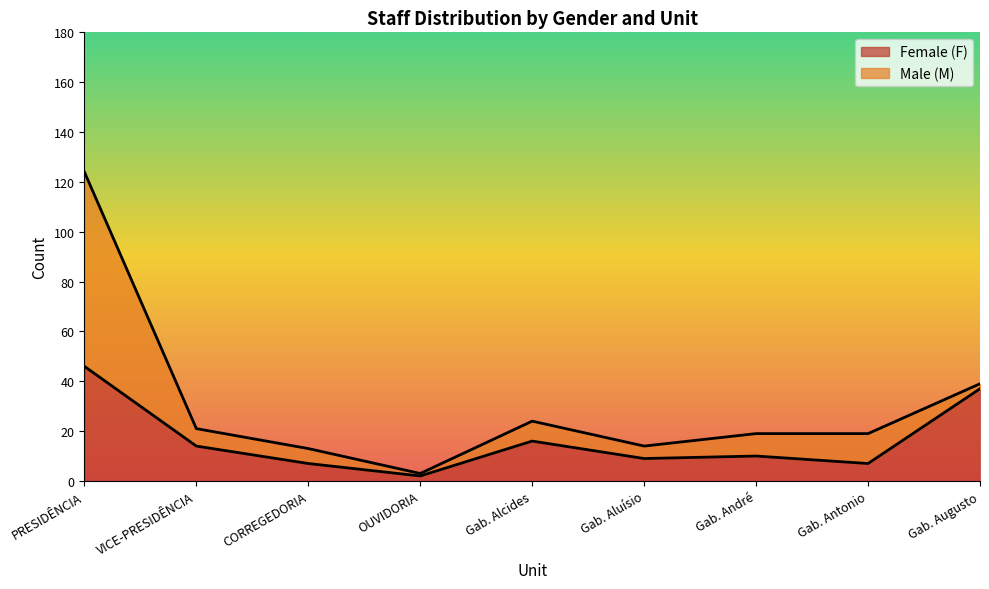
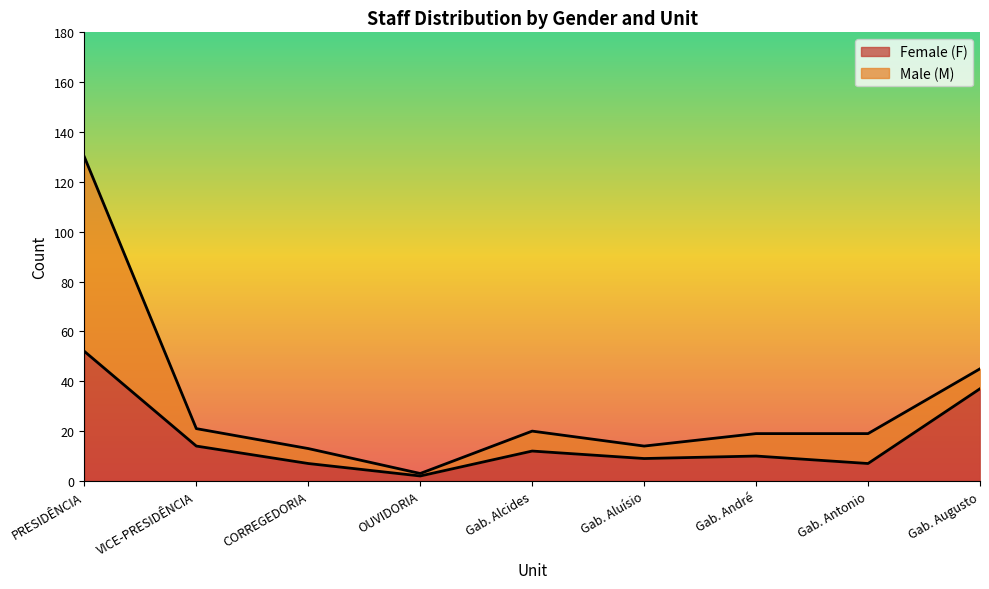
  {
    "Female (F)": {
-     "PRESIDÊNCIA": 46,
+     "PRESIDÊNCIA": 52,
      "VICE-PRESIDÊNCIA": 14,
      "CORREGEDORIA": 7,
-     "Gab. Alcides": 16,
+     "Gab. Alcides": 12,
      "Gab. Aluísio": 9,
      "Gab. André": 10,
      "Gab. Antonio": 7,
      "Gab. Augusto": 37
    },
    "Male (M)": {
      "PRESIDÊNCIA": 78,
      "VICE-PRESIDÊNCIA": 7,
      "CORREGEDORIA": 6,
      "Gab. Alcides": 8,
      "Gab. Aluísio": 5,
      "Gab. André": 9,
      "Gab. Antonio": 12,
-     "Gab. Augusto": 2
+     "Gab. Augusto": 8
    }
  }
